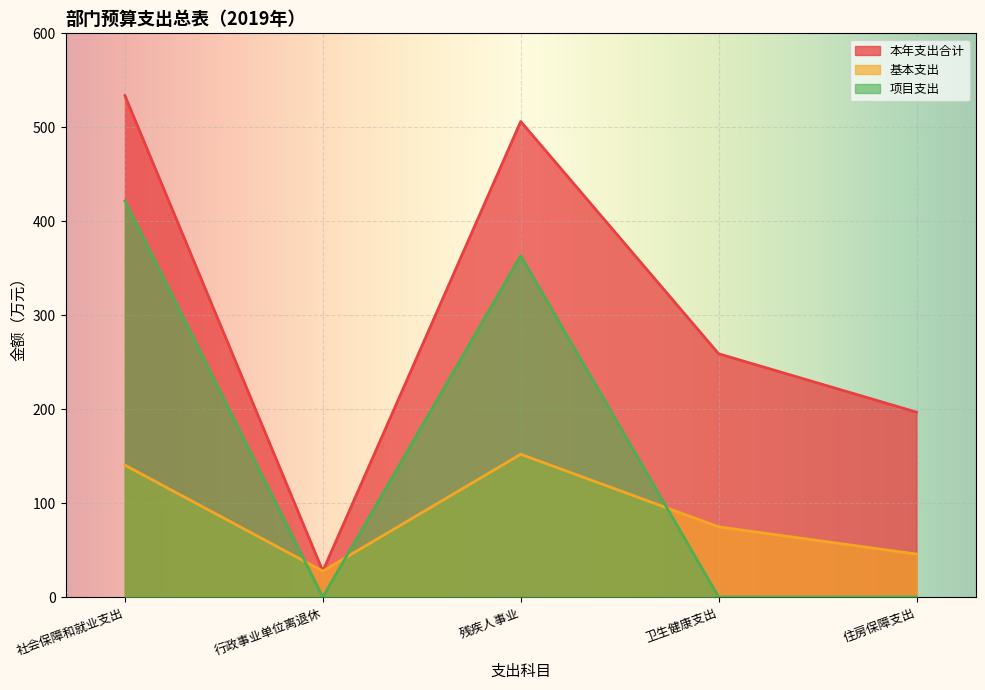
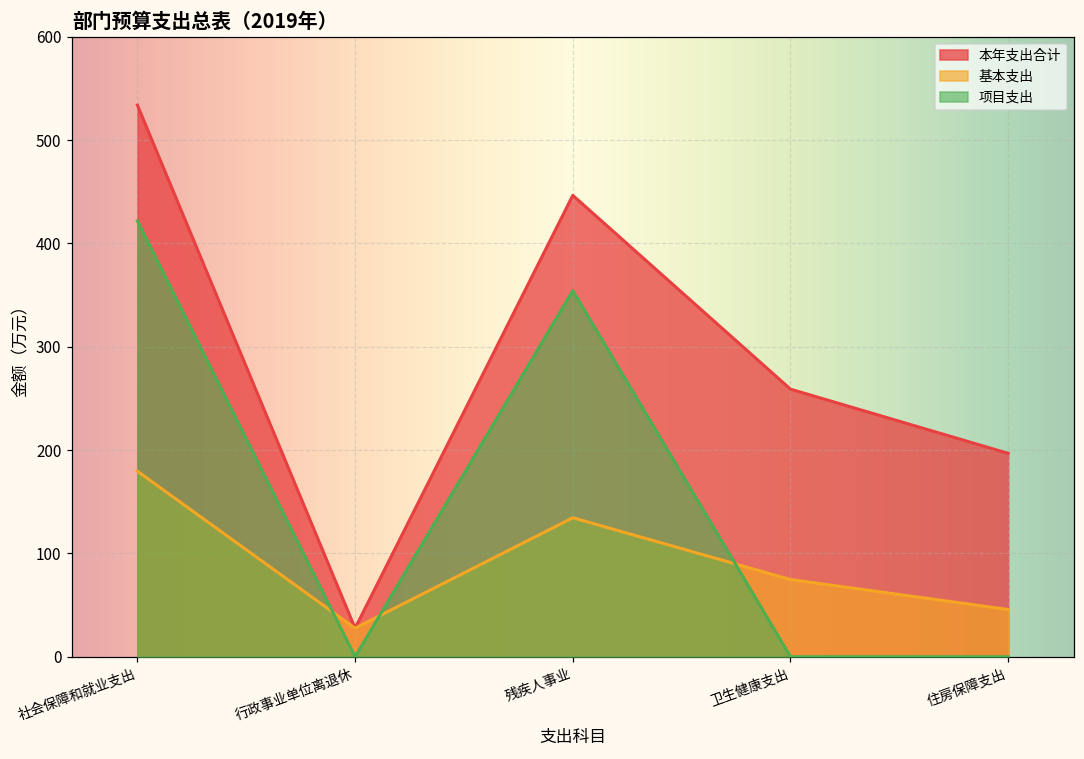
  {
    "本年支出合计": {
      "社会保障和就业支出": 530,
-     "残疾人事业": 510,
+     "残疾人事业": 450,
      "卫生健康支出": 260,
      "住房保障支出": 200
    },
    "基本支出": {
-     "社会保障和就业支出": 140,
-     "残疾人事业": 150,
+     "社会保障和就业支出": 180,
+     "残疾人事业": 130,
      "卫生健康支出": 70,
      "住房保障支出": 50
    },
    "项目支出": {
      "社会保障和就业支出": 420,
      "行政事业单位离退休": 0,
-     "残疾人事业": 360,
+     "残疾人事业": 350,
      "卫生健康支出": 0,
      "住房保障支出": 0
    }
  }
